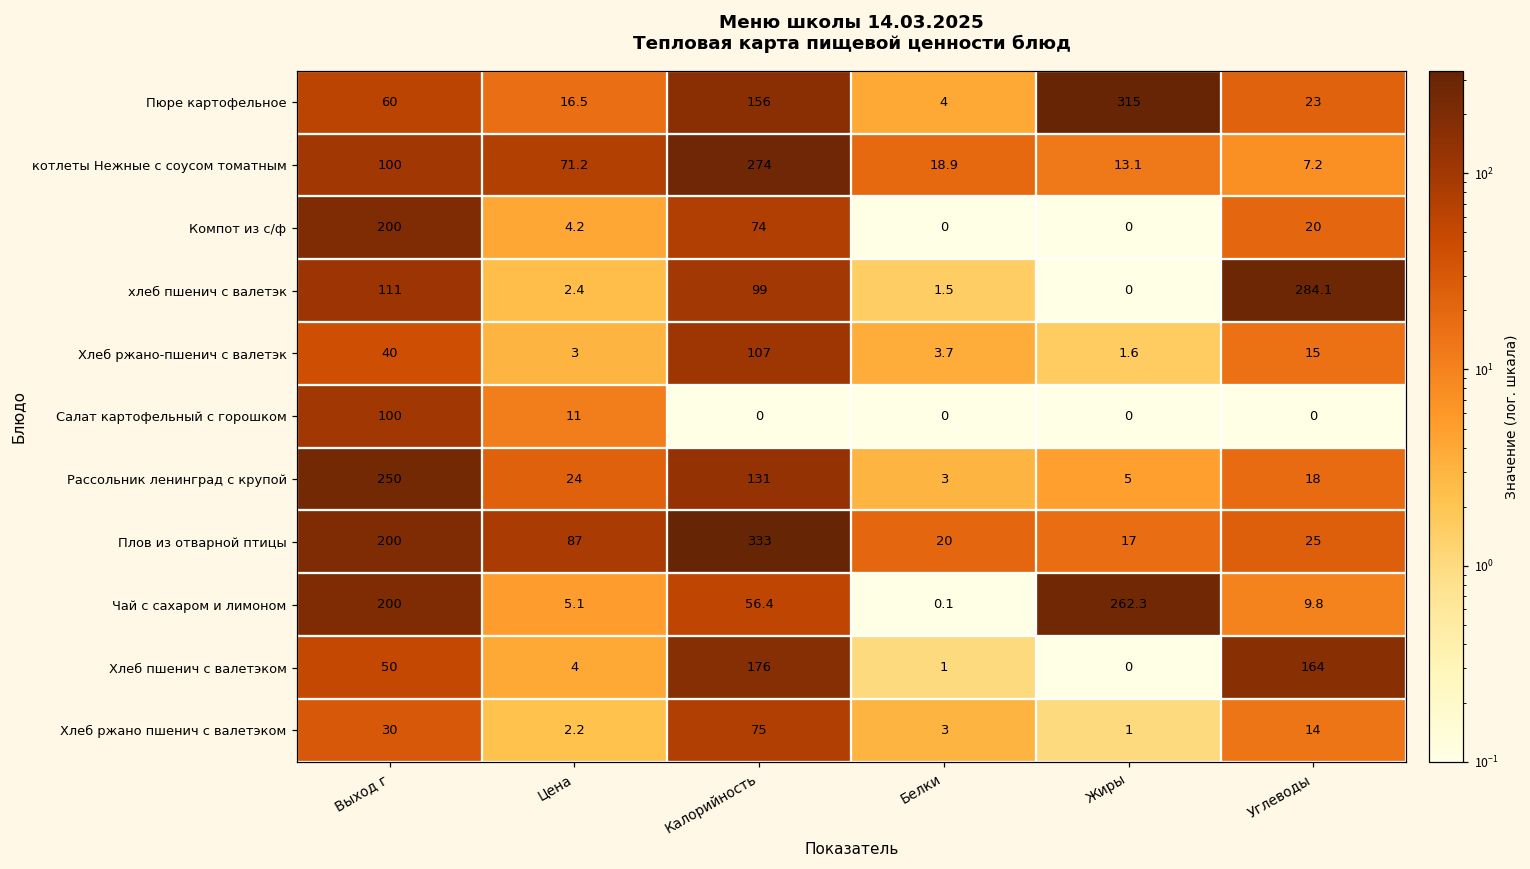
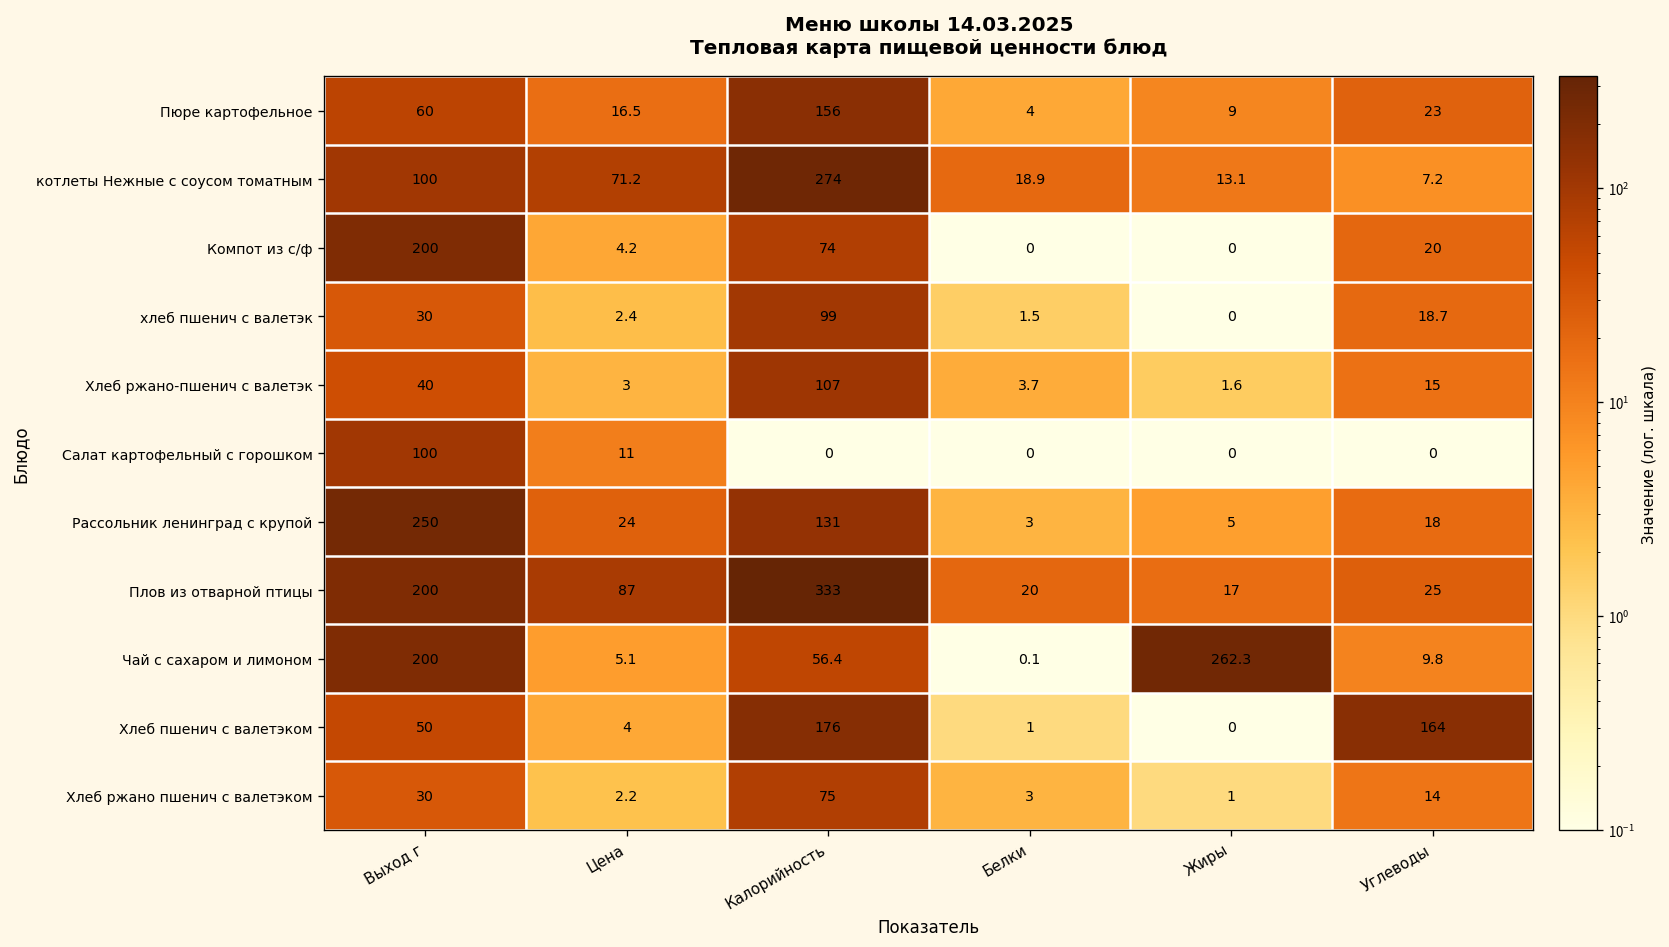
  {
    "Пюре картофельное": {
      "Выход г": 60,
      "Цена": 16.5,
      "Калорийность": 156,
      "Белки": 4,
-     "Жиры": 315,
+     "Жиры": 9,
      "Углеводы": 23
    },
    "котлеты Нежные с соусом томатным": {
      "Выход г": 100,
      "Цена": 71.2,
      "Калорийность": 274,
      "Белки": 18.9,
      "Жиры": 13.1,
      "Углеводы": 7.2
    },
    "Компот из с/ф": {
      "Выход г": 200,
      "Цена": 4.2,
      "Калорийность": 74,
      "Белки": 0,
      "Жиры": 0,
      "Углеводы": 20
    },
    "хлеб пшенич с валетэк": {
-     "Выход г": 111,
+     "Выход г": 30,
      "Цена": 2.4,
      "Калорийность": 99,
      "Белки": 1.5,
      "Жиры": 0,
-     "Углеводы": 284.1
+     "Углеводы": 18.7
    },
    "Хлеб ржано-пшенич с валетэк": {
      "Выход г": 40,
      "Цена": 3,
      "Калорийность": 107,
      "Белки": 3.7,
      "Жиры": 1.6,
      "Углеводы": 15
    },
    "Салат картофельный с горошком": {
      "Выход г": 100,
      "Цена": 11,
      "Калорийность": 0,
      "Белки": 0,
      "Жиры": 0,
      "Углеводы": 0
    },
    "Рассольник ленинград с крупой": {
      "Выход г": 250,
      "Цена": 24,
      "Калорийность": 131,
      "Белки": 3,
      "Жиры": 5,
      "Углеводы": 18
    },
    "Плов из отварной птицы": {
      "Выход г": 200,
      "Цена": 87,
      "Калорийность": 333,
      "Белки": 20,
      "Жиры": 17,
      "Углеводы": 25
    },
    "Чай с сахаром и лимоном": {
      "Выход г": 200,
      "Цена": 5.1,
      "Калорийность": 56.4,
      "Белки": 0.1,
      "Жиры": 262.3,
      "Углеводы": 9.8
    },
    "Хлеб пшенич с валетэком": {
      "Выход г": 50,
      "Цена": 4,
      "Калорийность": 176,
      "Белки": 1,
      "Жиры": 0,
      "Углеводы": 164
    },
    "Хлеб ржано пшенич с валетэком": {
      "Выход г": 30,
      "Цена": 2.2,
      "Калорийность": 75,
      "Белки": 3,
      "Жиры": 1,
      "Углеводы": 14
    }
  }
